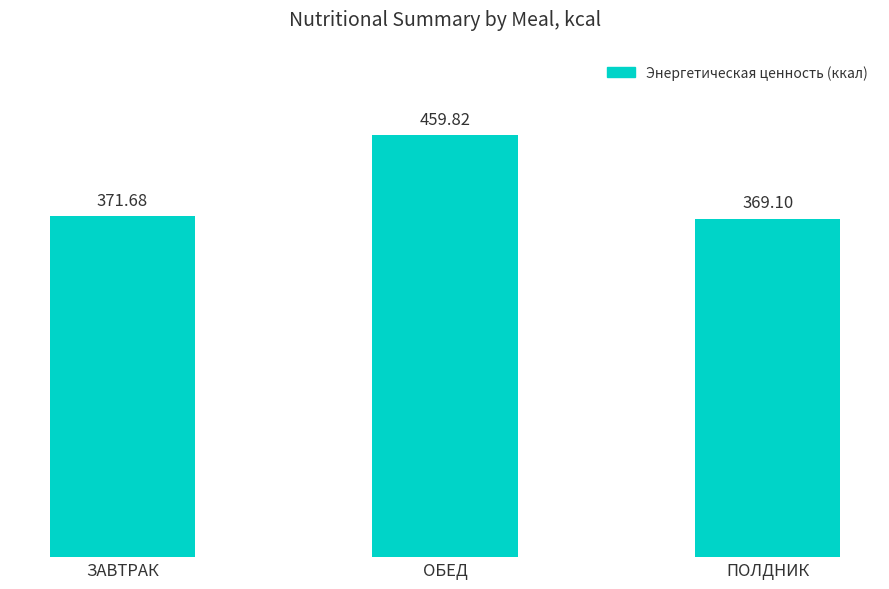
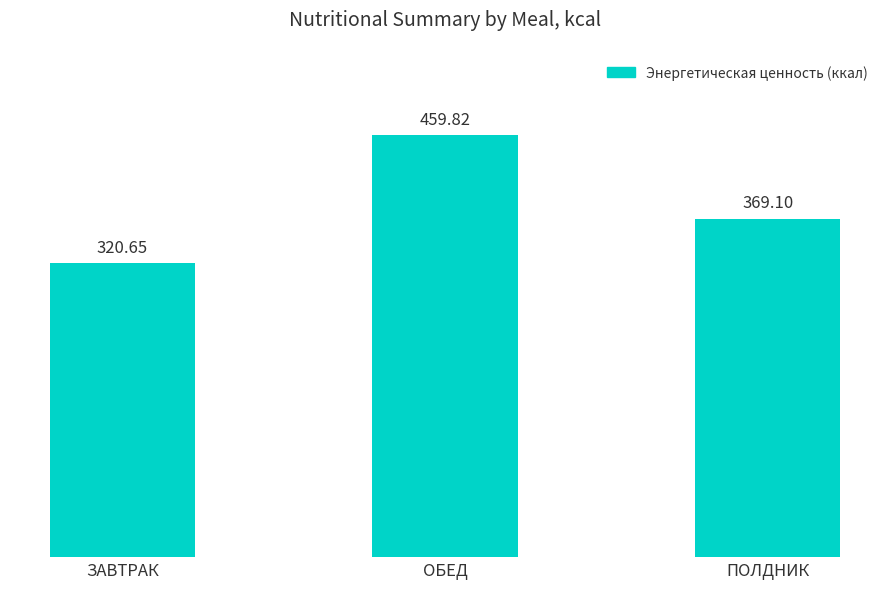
  {
-   "ЗАВТРАК": 371.68,
+   "ЗАВТРАК": 320.65,
    "ОБЕД": 459.82,
    "ПОЛДНИК": 369.10
  }
